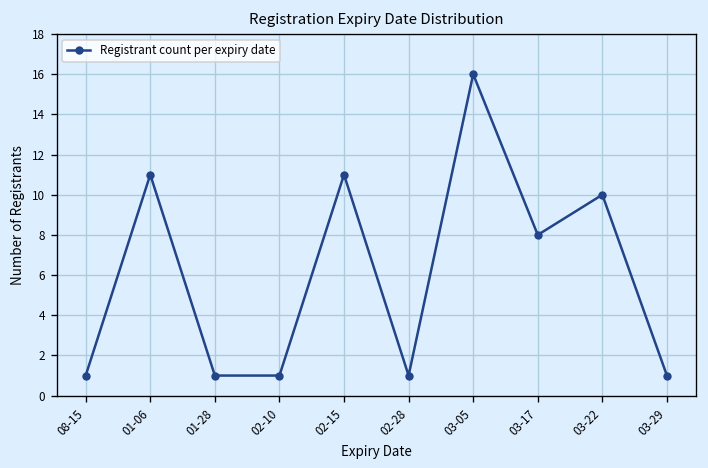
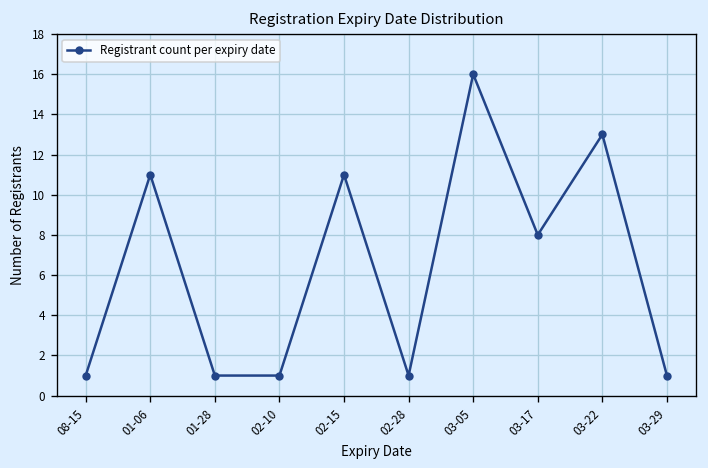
  {
    "08-15": 1,
    "01-06": 11,
    "01-28": 1,
    "02-10": 1,
    "02-15": 11,
    "02-28": 1,
    "03-05": 16,
    "03-17": 8,
-   "03-22": 10,
+   "03-22": 13,
    "03-29": 1
  }
